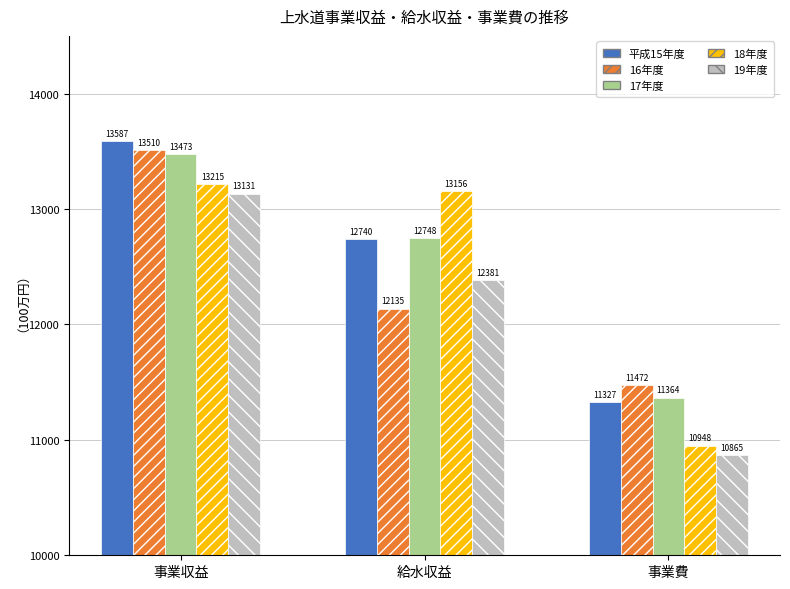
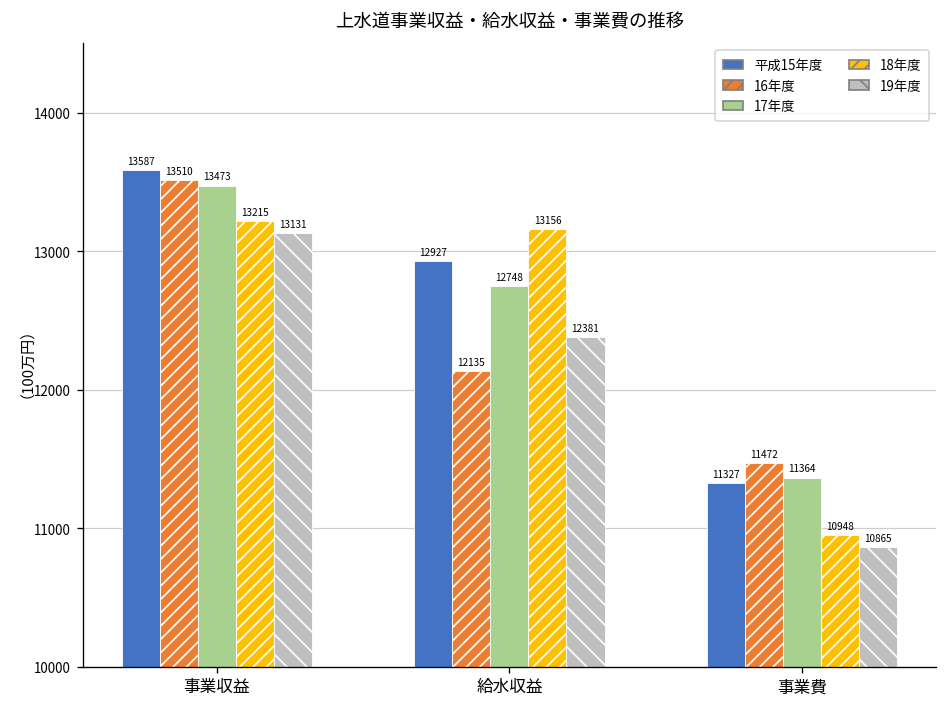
  {
    "平成15年度": {
      "事業収益": 13587,
-     "給水収益": 12740,
+     "給水収益": 12927,
      "事業費": 11327
    },
    "16年度": {
      "事業収益": 13510,
      "給水収益": 12135,
      "事業費": 11472
    },
    "18年度": {
      "事業収益": 13215,
      "給水収益": 13156,
      "事業費": 10948
    }
  }
